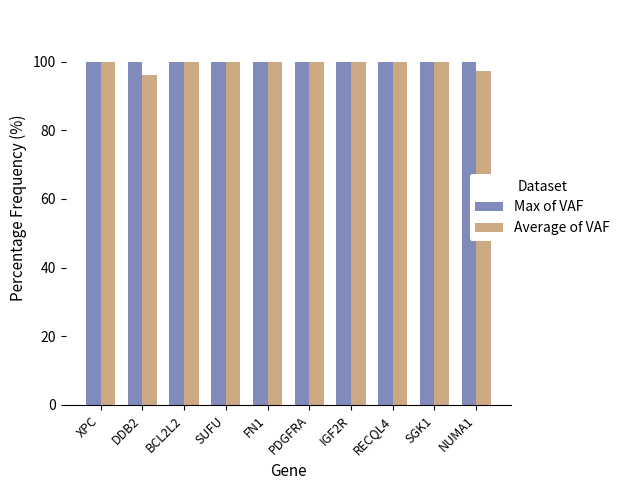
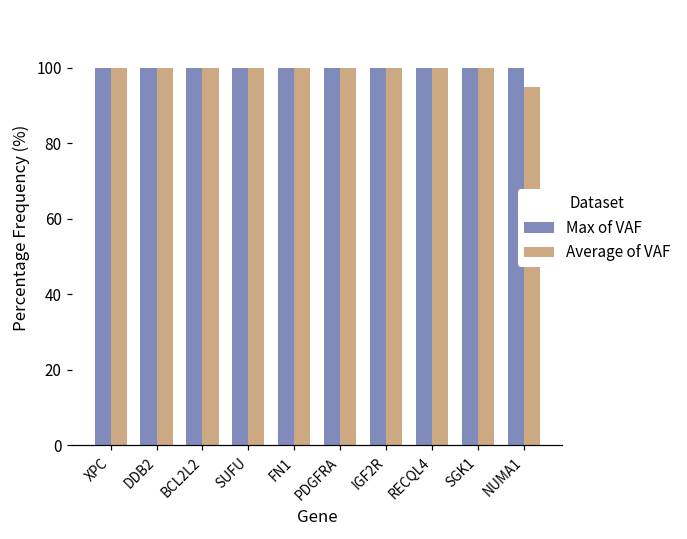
  {
    "Max of VAF": {
      "XPC": 100,
      "DDB2": 100,
      "BCL2L2": 100,
      "SUFU": 100,
      "FN1": 100,
      "PDGFRA": 100,
      "IGF2R": 100,
      "RECQL4": 100,
      "SGK1": 100,
      "NUMA1": 100
    },
    "Average of VAF": {
      "XPC": 100,
-     "DDB2": 96,
+     "DDB2": 100,
      "BCL2L2": 100,
      "SUFU": 100,
      "FN1": 100,
      "PDGFRA": 100,
      "IGF2R": 100,
      "RECQL4": 100,
      "SGK1": 100,
-     "NUMA1": 97
+     "NUMA1": 95
    }
  }
